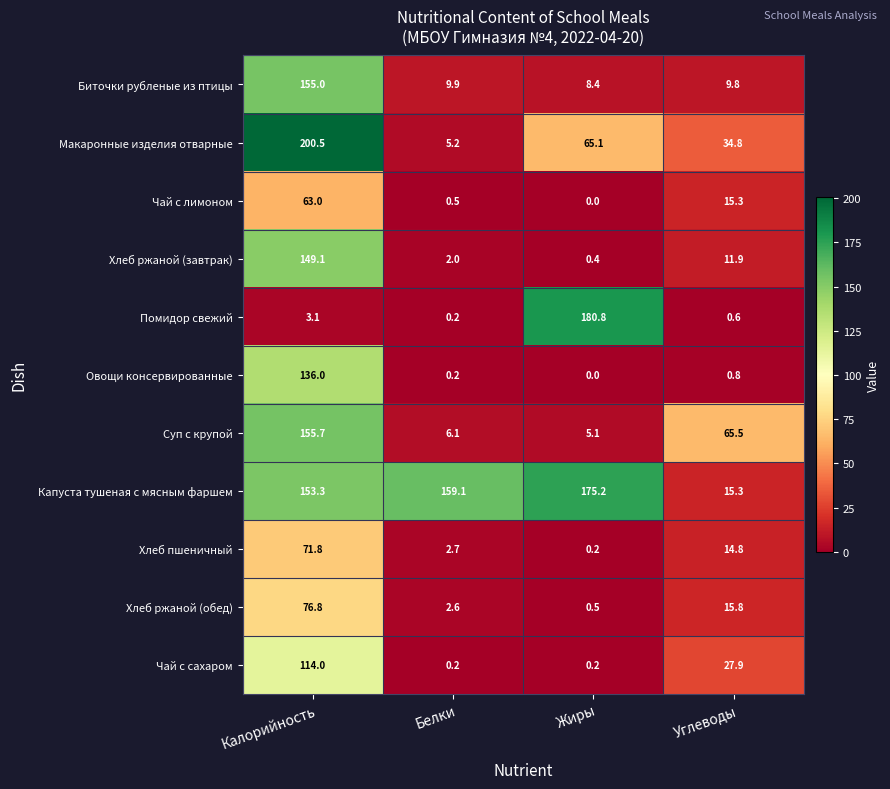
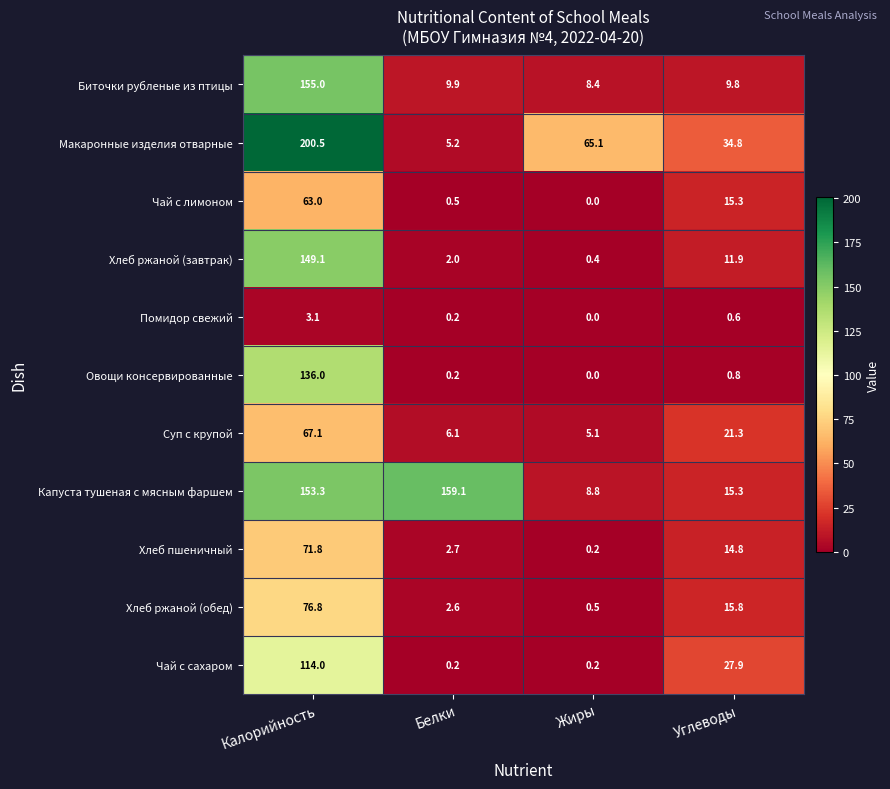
  {
    "Биточки рубленые из птицы": {
      "Калорийность": 155.0,
      "Белки": 9.9,
      "Жиры": 8.4,
      "Углеводы": 9.8
    },
    "Макаронные изделия отварные": {
      "Калорийность": 200.5,
      "Белки": 5.2,
      "Жиры": 65.1,
      "Углеводы": 34.8
    },
    "Чай с лимоном": {
      "Калорийность": 63.0,
      "Белки": 0.5,
      "Жиры": 0.0,
      "Углеводы": 15.3
    },
    "Хлеб ржаной (завтрак)": {
      "Калорийность": 149.1,
      "Белки": 2.0,
      "Жиры": 0.4,
      "Углеводы": 11.9
    },
    "Помидор свежий": {
      "Калорийность": 3.1,
      "Белки": 0.2,
-     "Жиры": 180.8,
+     "Жиры": 0.0,
      "Углеводы": 0.6
    },
    "Овощи консервированные": {
      "Калорийность": 136.0,
      "Белки": 0.2,
      "Жиры": 0.0,
      "Углеводы": 0.8
    },
    "Суп с крупой": {
-     "Калорийность": 155.7,
+     "Калорийность": 67.1,
      "Белки": 6.1,
      "Жиры": 5.1,
-     "Углеводы": 65.5
+     "Углеводы": 21.3
    },
    "Капуста тушеная с мясным фаршем": {
      "Калорийность": 153.3,
      "Белки": 159.1,
-     "Жиры": 175.2,
+     "Жиры": 8.8,
      "Углеводы": 15.3
    },
    "Хлеб пшеничный": {
      "Калорийность": 71.8,
      "Белки": 2.7,
      "Жиры": 0.2,
      "Углеводы": 14.8
    },
    "Хлеб ржаной (обед)": {
      "Калорийность": 76.8,
      "Белки": 2.6,
      "Жиры": 0.5,
      "Углеводы": 15.8
    },
    "Чай с сахаром": {
      "Калорийность": 114.0,
      "Белки": 0.2,
      "Жиры": 0.2,
      "Углеводы": 27.9
    }
  }
